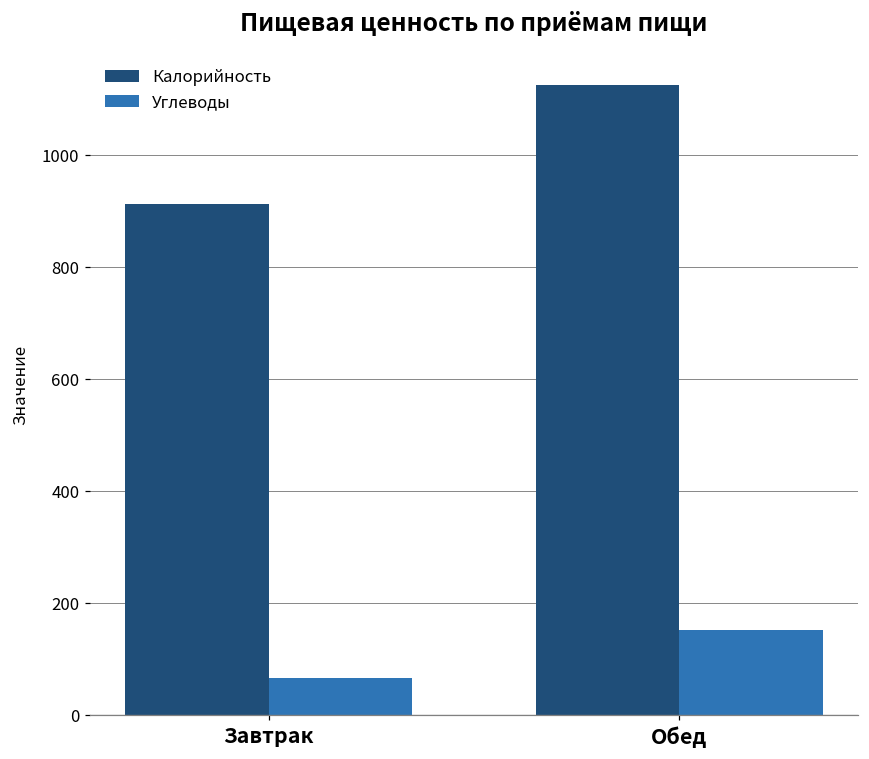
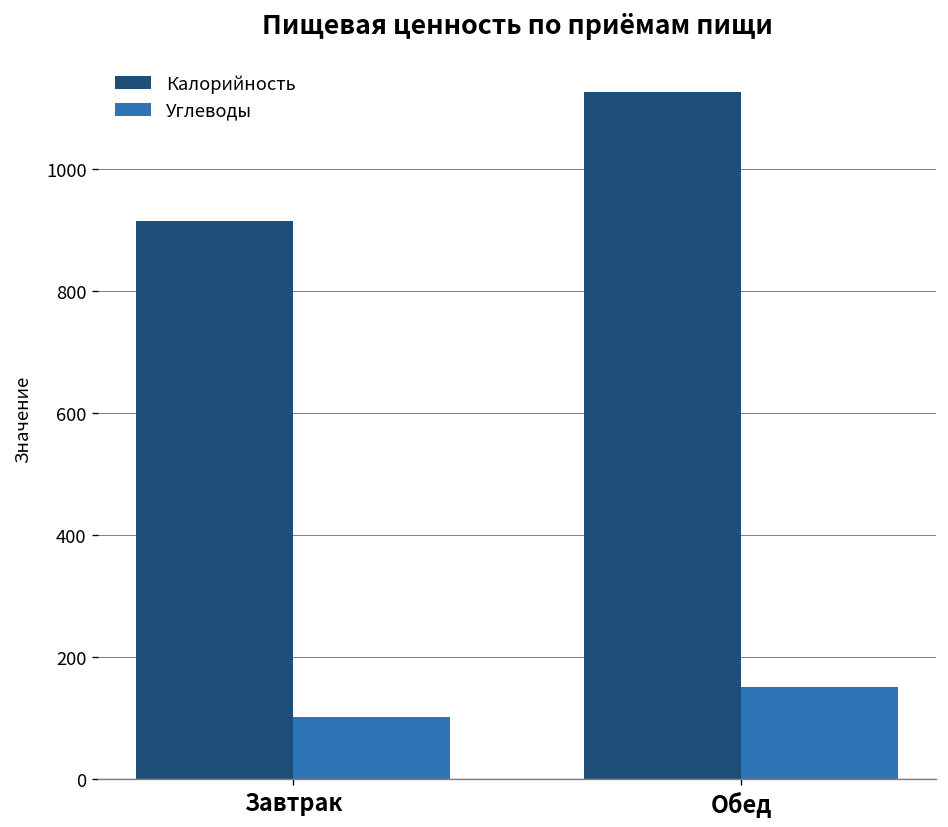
  {
    "Калорийность": {
      "Завтрак": 910,
      "Обед": 1130
    },
    "Углеводы": {
-     "Завтрак": 70,
+     "Завтрак": 100,
      "Обед": 150
    }
  }
